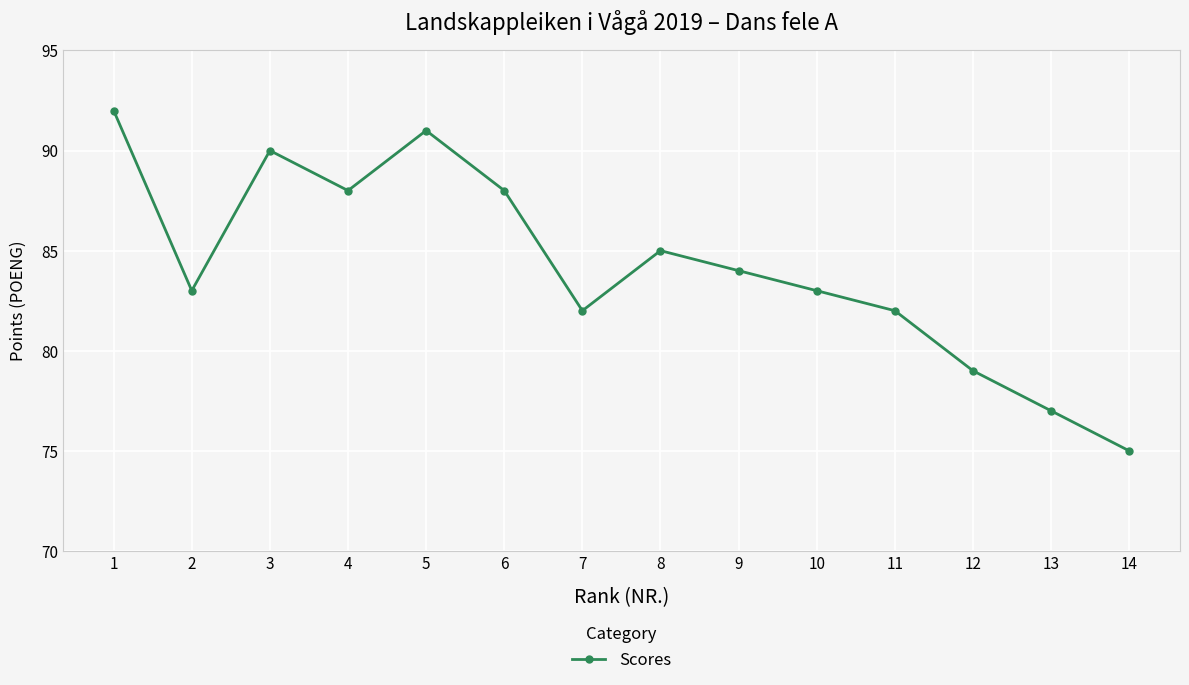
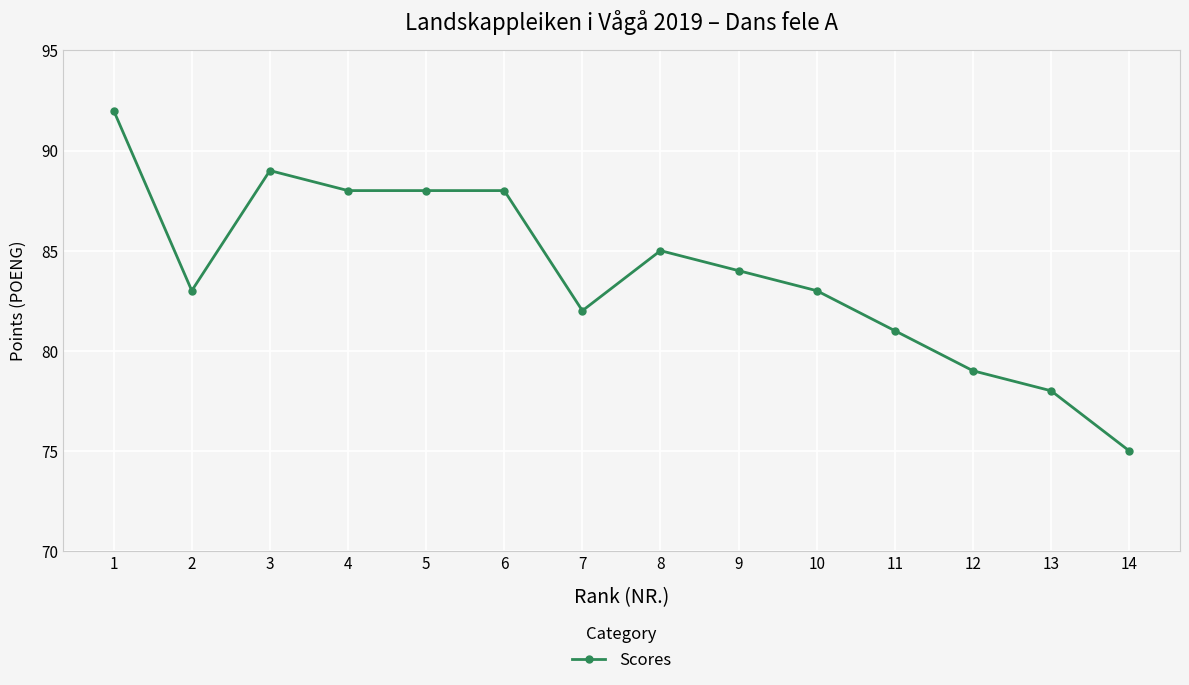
  {
    "1": 92,
    "2": 83,
-   "3": 90,
+   "3": 89,
    "4": 88,
-   "5": 91,
+   "5": 88,
    "6": 88,
    "7": 82,
    "8": 85,
    "9": 84,
    "10": 83,
-   "11": 82,
+   "11": 81,
    "12": 79,
-   "13": 77,
+   "13": 78,
    "14": 75
  }
